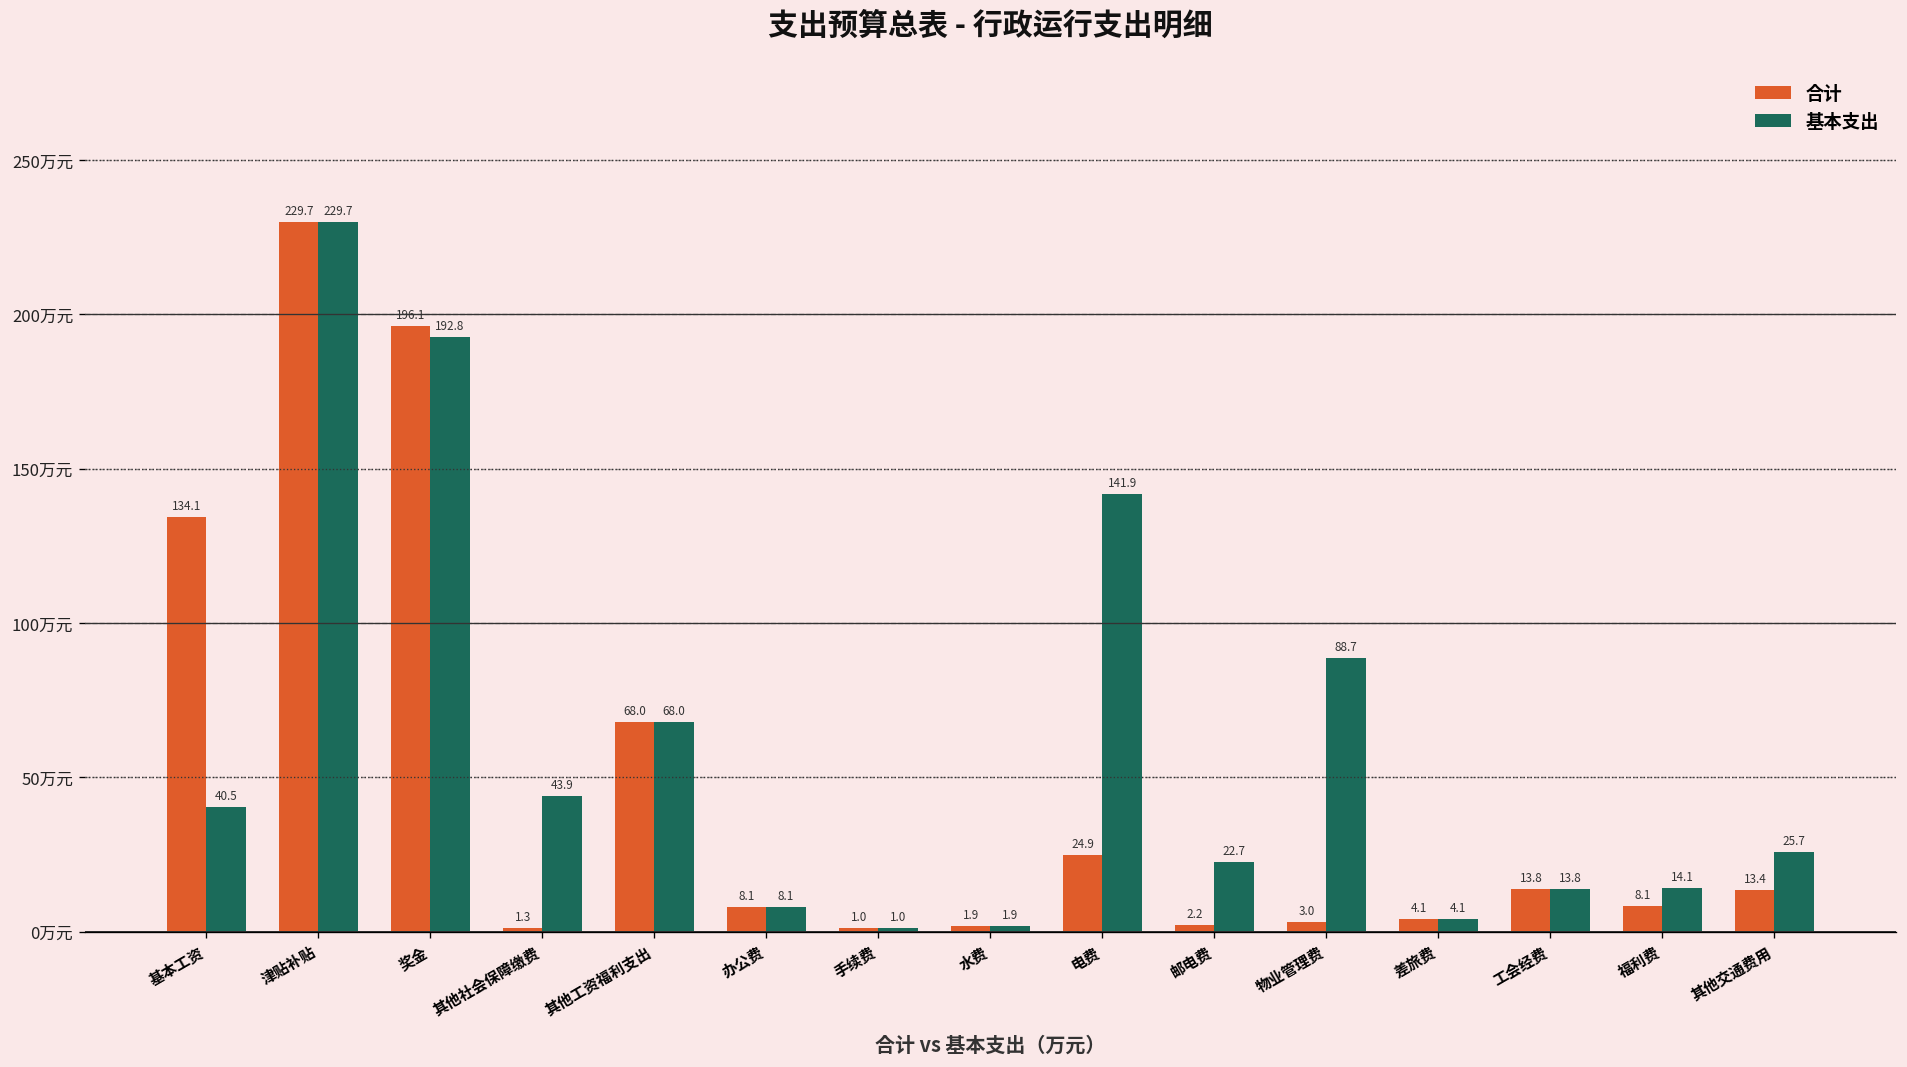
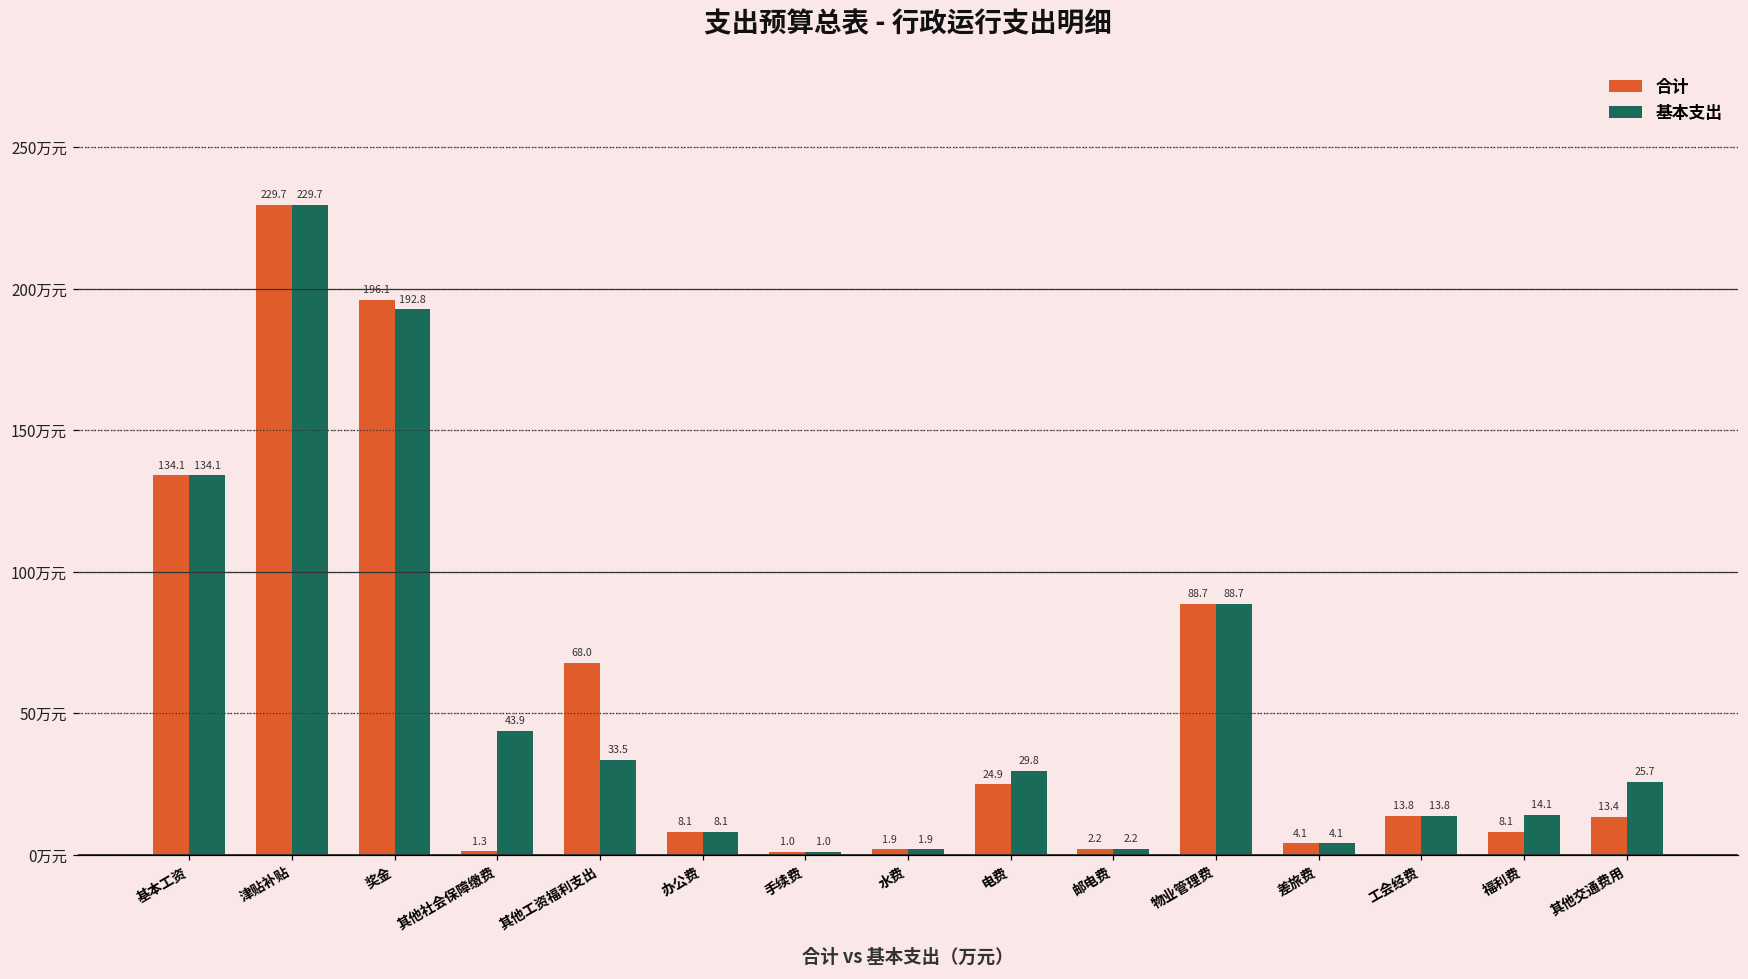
  {
    "合计": {
      "基本工资": 134.1,
      "津贴补贴": 229.7,
      "奖金": 196.1,
      "其他社会保障缴费": 1.3,
      "其他工资福利支出": 68.0,
      "办公费": 8.1,
      "手续费": 1.0,
      "水费": 1.9,
      "电费": 24.9,
      "邮电费": 2.2,
-     "物业管理费": 3.0,
+     "物业管理费": 88.7,
      "差旅费": 4.1,
      "工会经费": 13.8,
      "福利费": 8.1,
      "其他交通费用": 13.4
    },
    "基本支出": {
-     "基本工资": 40.5,
+     "基本工资": 134.1,
      "津贴补贴": 229.7,
      "奖金": 192.8,
      "其他社会保障缴费": 43.9,
-     "其他工资福利支出": 68.0,
+     "其他工资福利支出": 33.5,
      "办公费": 8.1,
      "手续费": 1.0,
      "水费": 1.9,
-     "电费": 141.9,
-     "邮电费": 22.7,
+     "电费": 29.8,
+     "邮电费": 2.2,
      "物业管理费": 88.7,
      "差旅费": 4.1,
      "工会经费": 13.8,
      "福利费": 14.1,
      "其他交通费用": 25.7
    }
  }
